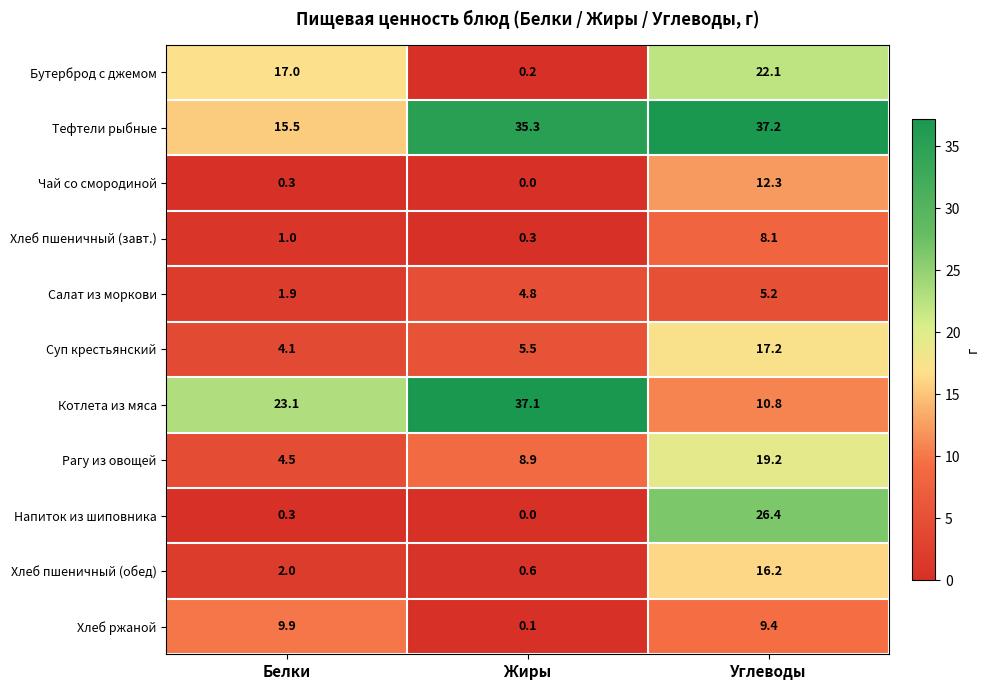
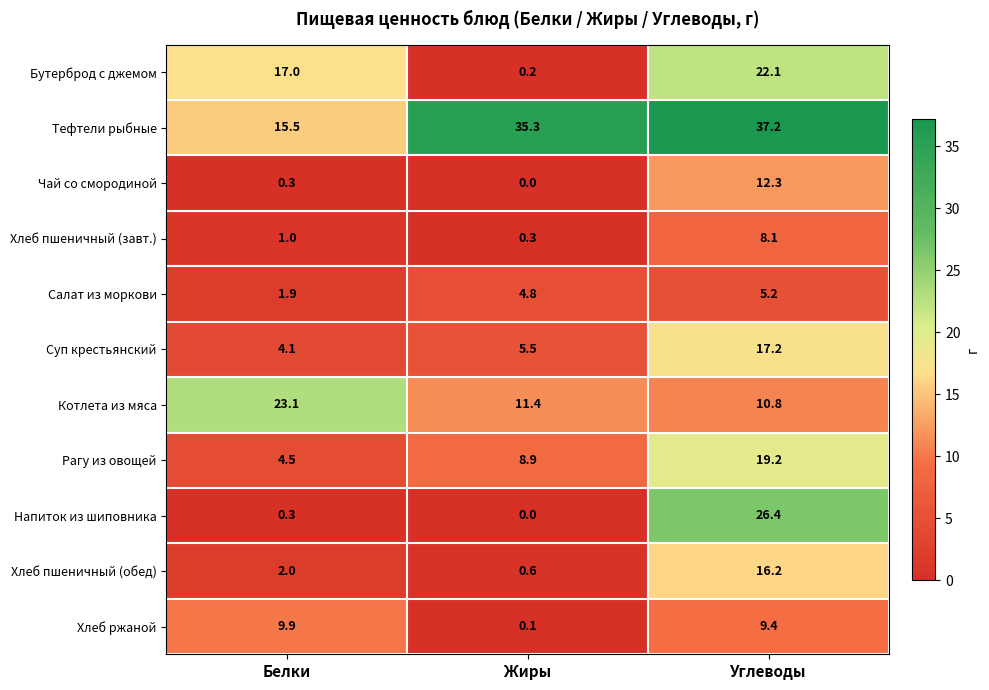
  {
    "Бутерброд с джемом": {
      "Белки": 17.0,
      "Жиры": 0.2,
      "Углеводы": 22.1
    },
    "Тефтели рыбные": {
      "Белки": 15.5,
      "Жиры": 35.3,
      "Углеводы": 37.2
    },
    "Чай со смородиной": {
      "Белки": 0.3,
      "Жиры": 0.0,
      "Углеводы": 12.3
    },
    "Хлеб пшеничный (завт.)": {
      "Белки": 1.0,
      "Жиры": 0.3,
      "Углеводы": 8.1
    },
    "Салат из моркови": {
      "Белки": 1.9,
      "Жиры": 4.8,
      "Углеводы": 5.2
    },
    "Суп крестьянский": {
      "Белки": 4.1,
      "Жиры": 5.5,
      "Углеводы": 17.2
    },
    "Котлета из мяса": {
      "Белки": 23.1,
-     "Жиры": 37.1,
+     "Жиры": 11.4,
      "Углеводы": 10.8
    },
    "Рагу из овощей": {
      "Белки": 4.5,
      "Жиры": 8.9,
      "Углеводы": 19.2
    },
    "Напиток из шиповника": {
      "Белки": 0.3,
      "Жиры": 0.0,
      "Углеводы": 26.4
    },
    "Хлеб пшеничный (обед)": {
      "Белки": 2.0,
      "Жиры": 0.6,
      "Углеводы": 16.2
    },
    "Хлеб ржаной": {
      "Белки": 9.9,
      "Жиры": 0.1,
      "Углеводы": 9.4
    }
  }
